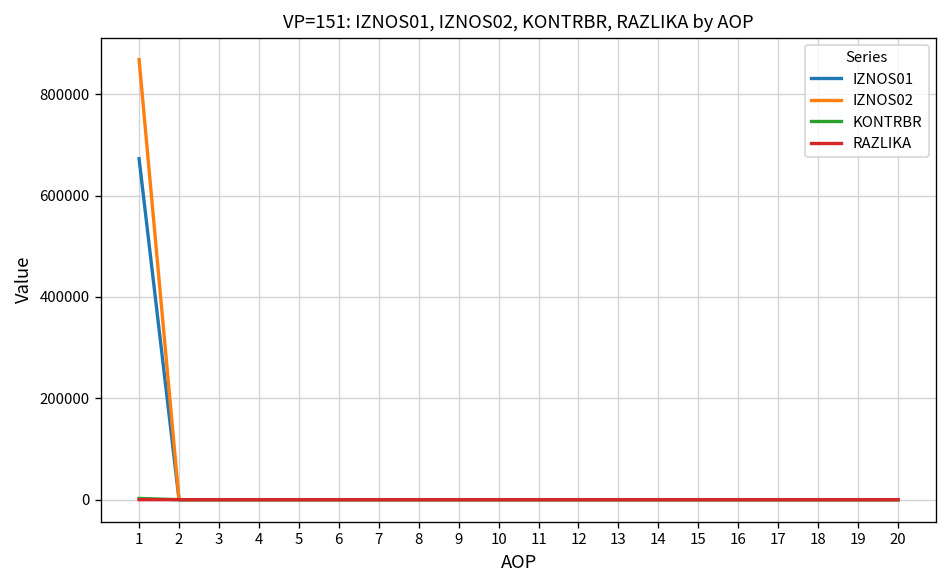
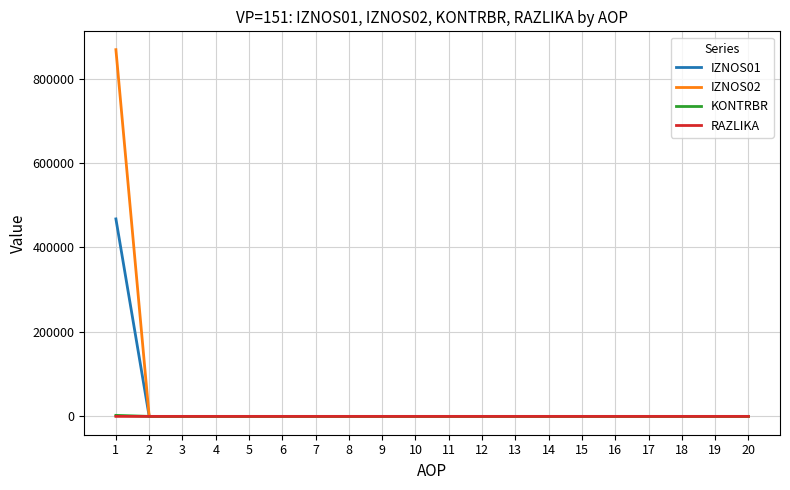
  {
    "IZNOS01": {
-     "1": 670000
+     "1": 470000
    },
    "IZNOS02": {
      "1": 870000
    }
  }
